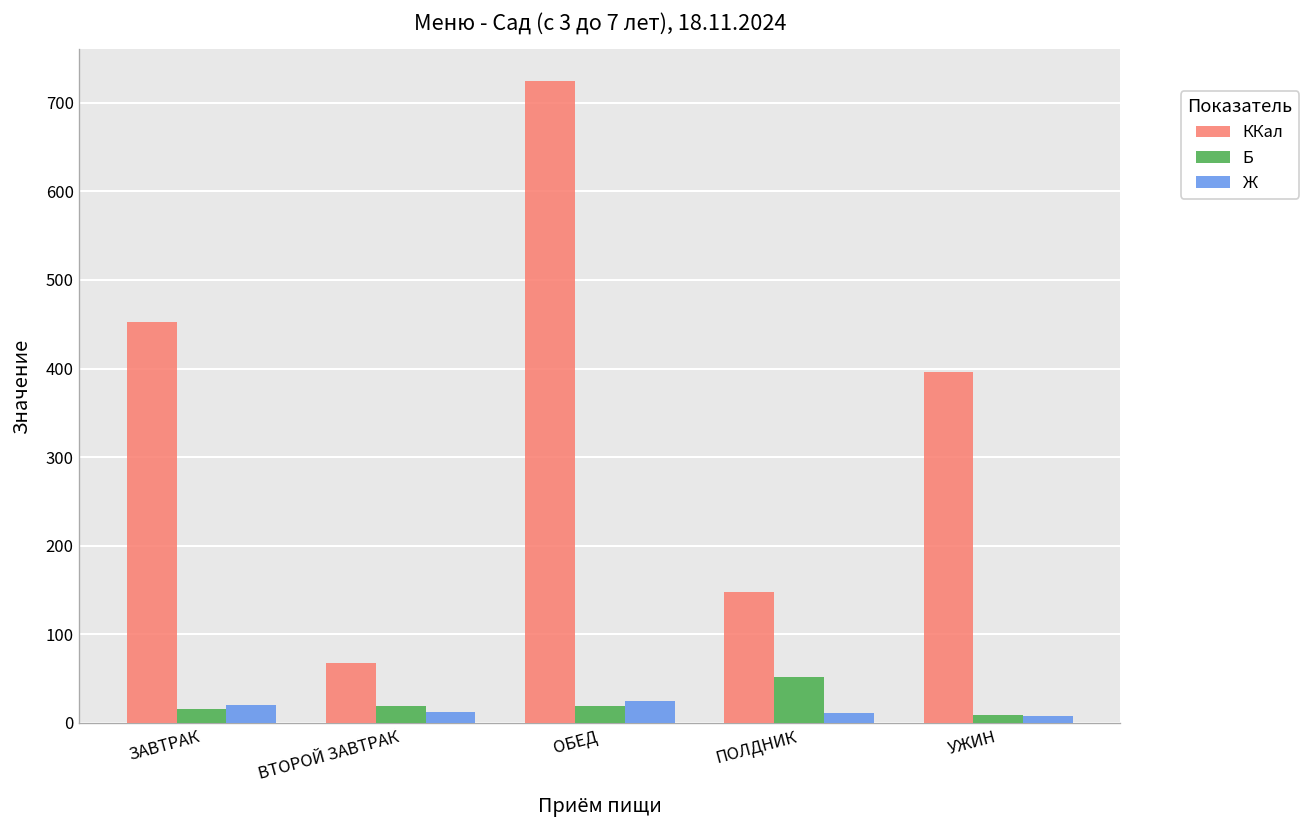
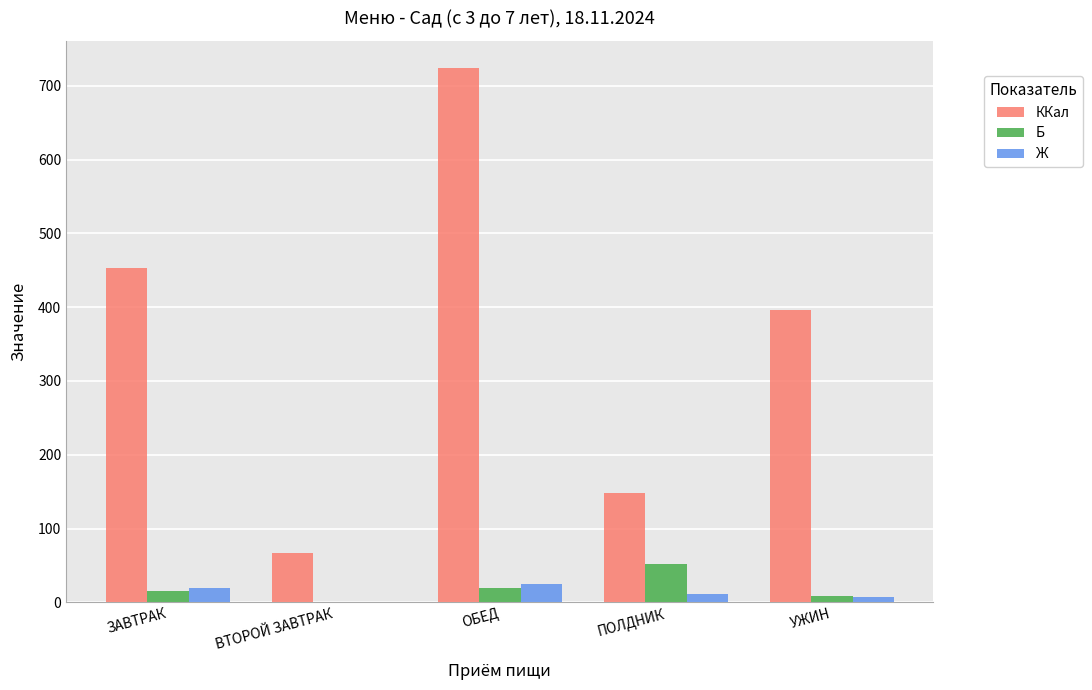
  {
    "ККал": {
      "ЗАВТРАК": 450,
      "ВТОРОЙ ЗАВТРАК": 70,
      "ОБЕД": 720,
      "ПОЛДНИК": 150,
      "УЖИН": 400
    },
    "Б": {
      "ЗАВТРАК": 20,
-     "ВТОРОЙ ЗАВТРАК": 20,
+     "ВТОРОЙ ЗАВТРАК": 0,
      "ОБЕД": 20,
      "ПОЛДНИК": 50,
      "УЖИН": 10
    },
    "Ж": {
      "ЗАВТРАК": 20,
-     "ВТОРОЙ ЗАВТРАК": 10,
+     "ВТОРОЙ ЗАВТРАК": 0,
      "ОБЕД": 30,
      "ПОЛДНИК": 10,
      "УЖИН": 10
    }
  }
